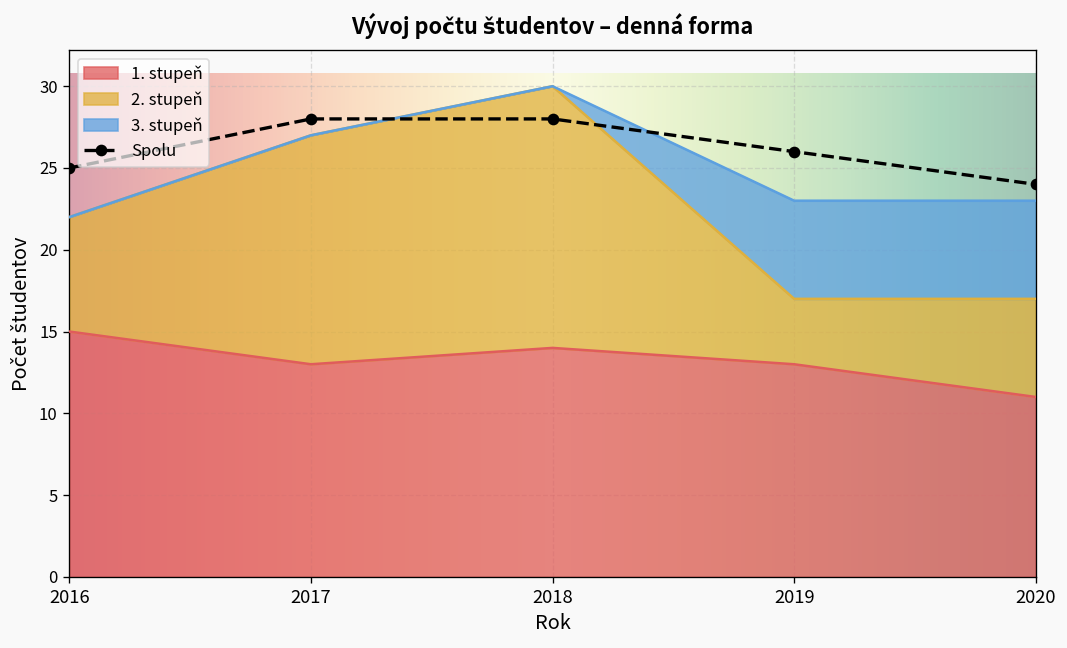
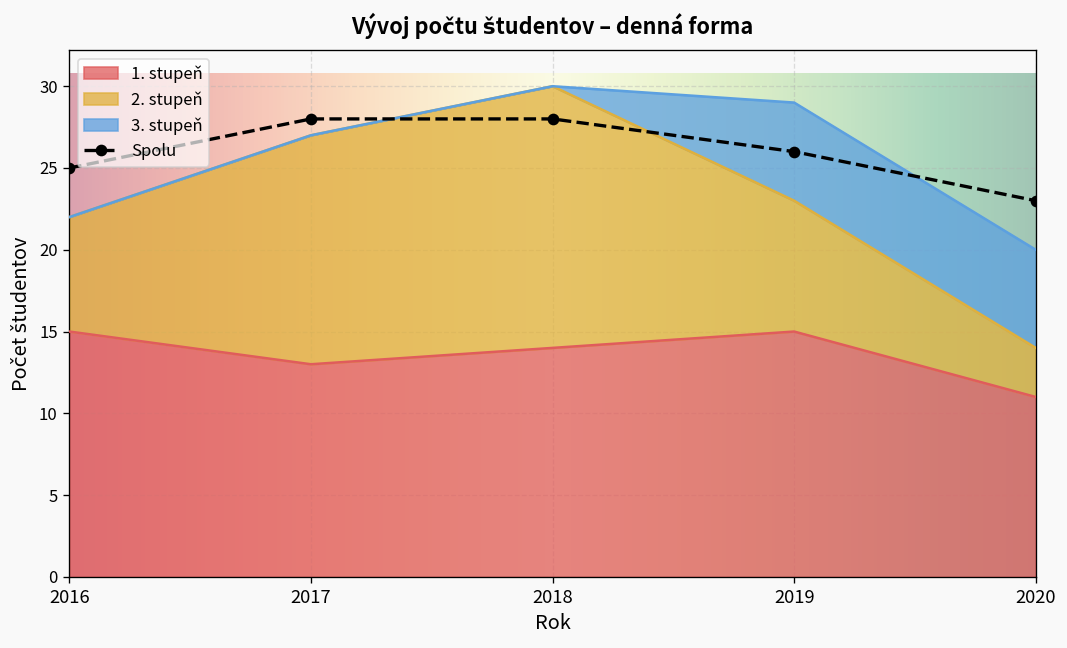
  {
    "1. stupeň": {
      "2016": 15,
      "2017": 13,
      "2018": 14,
-     "2019": 13,
+     "2019": 15,
      "2020": 11
    },
    "2. stupeň": {
-     "2019": 4,
-     "2020": 6
+     "2019": 8,
+     "2020": 3
    },
    "3. stupeň": {
      "2019": 6,
      "2020": 6
    },
    "Spolu": {
      "2016": 25,
      "2017": 28,
      "2018": 28,
      "2019": 26,
-     "2020": 24
+     "2020": 23
    }
  }
